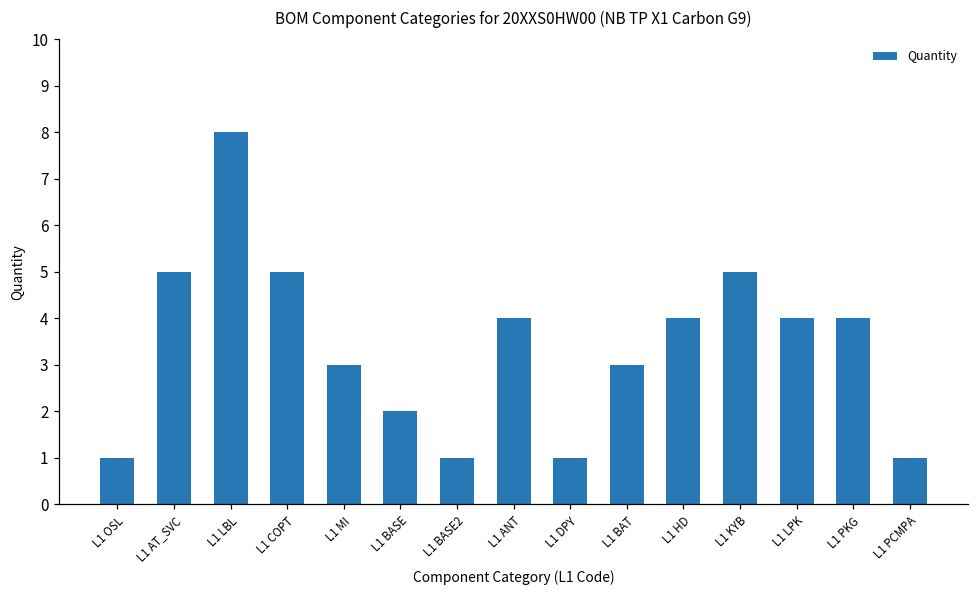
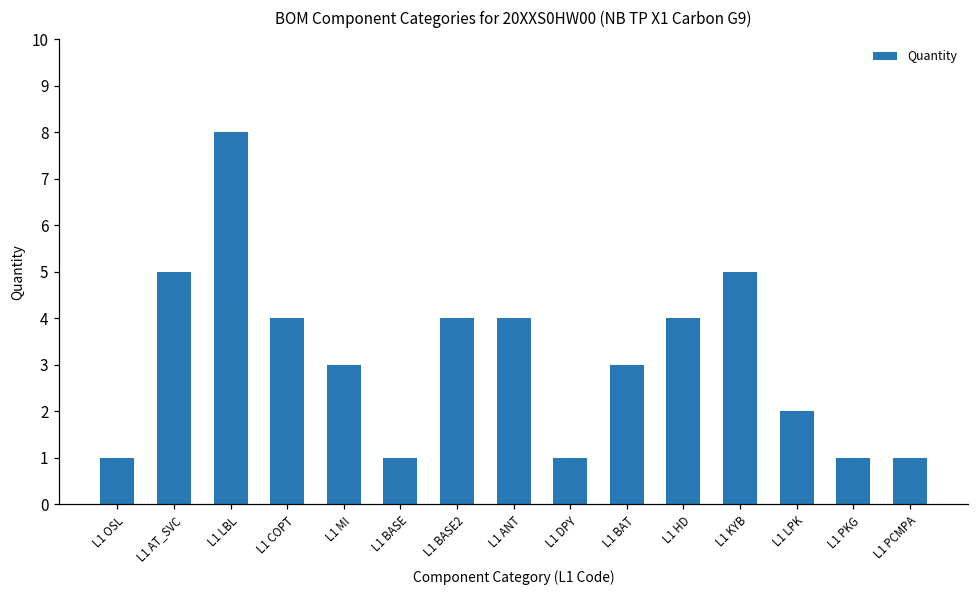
  {
    "L1 OSL": 1,
    "L1 AT_SVC": 5,
    "L1 LBL": 8,
-   "L1 COPT": 5,
+   "L1 COPT": 4,
    "L1 MI": 3,
-   "L1 BASE": 2,
-   "L1 BASE2": 1,
+   "L1 BASE": 1,
+   "L1 BASE2": 4,
    "L1 ANT": 4,
    "L1 DPY": 1,
    "L1 BAT": 3,
    "L1 HD": 4,
    "L1 KYB": 5,
-   "L1 LPK": 4,
-   "L1 PKG": 4,
+   "L1 LPK": 2,
+   "L1 PKG": 1,
    "L1 PCMPA": 1
  }
